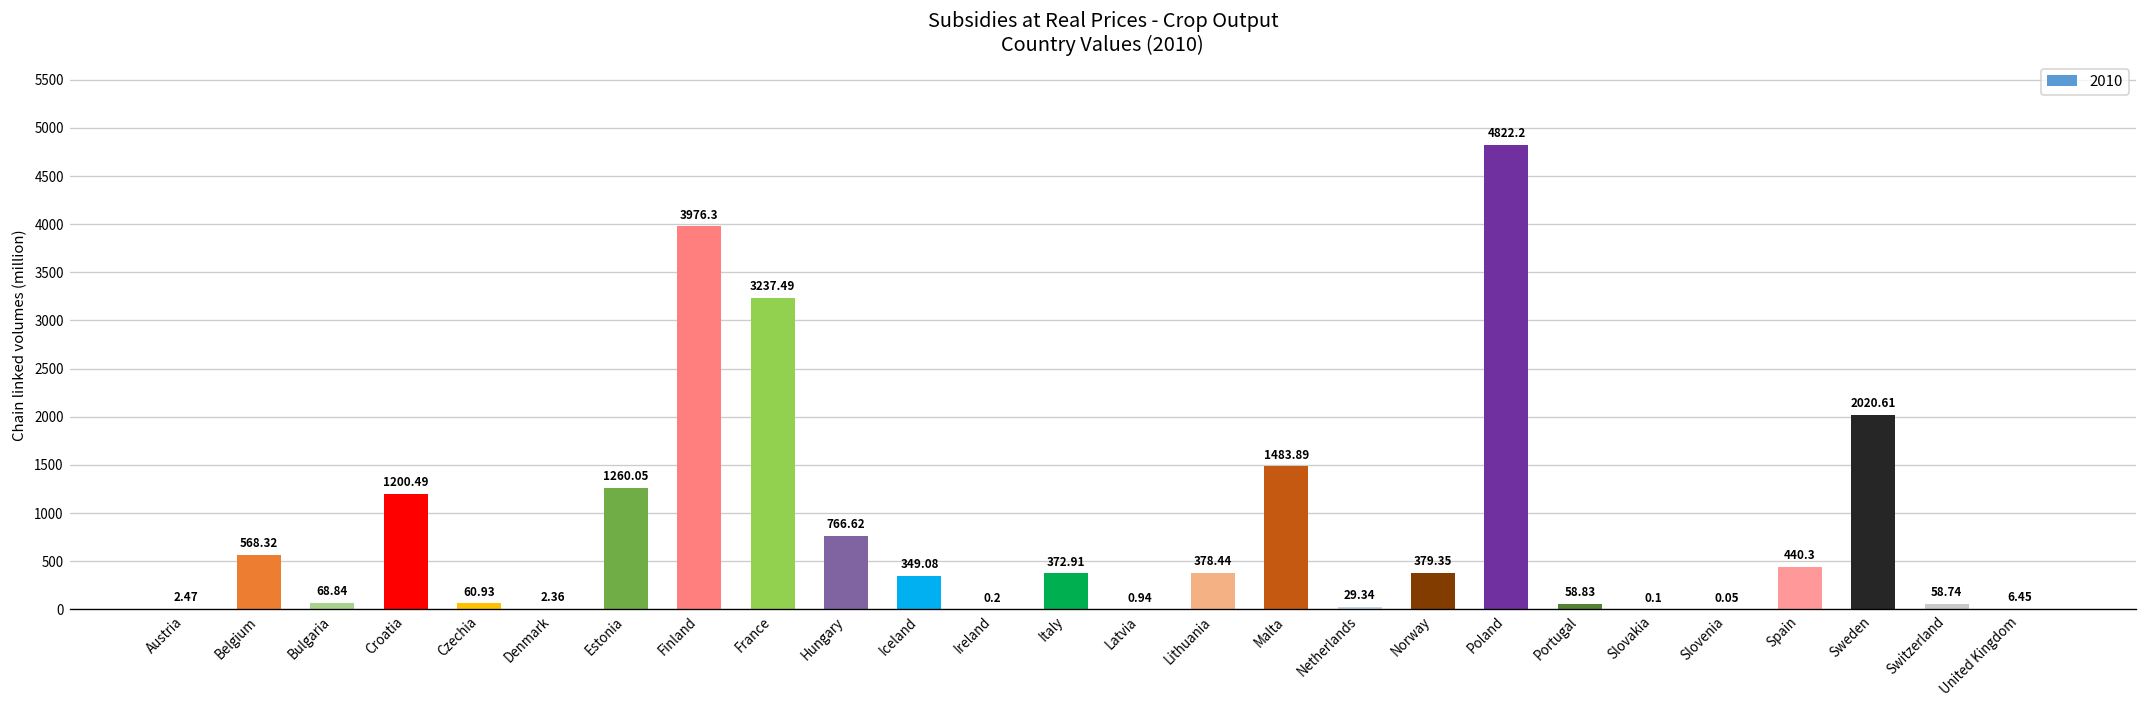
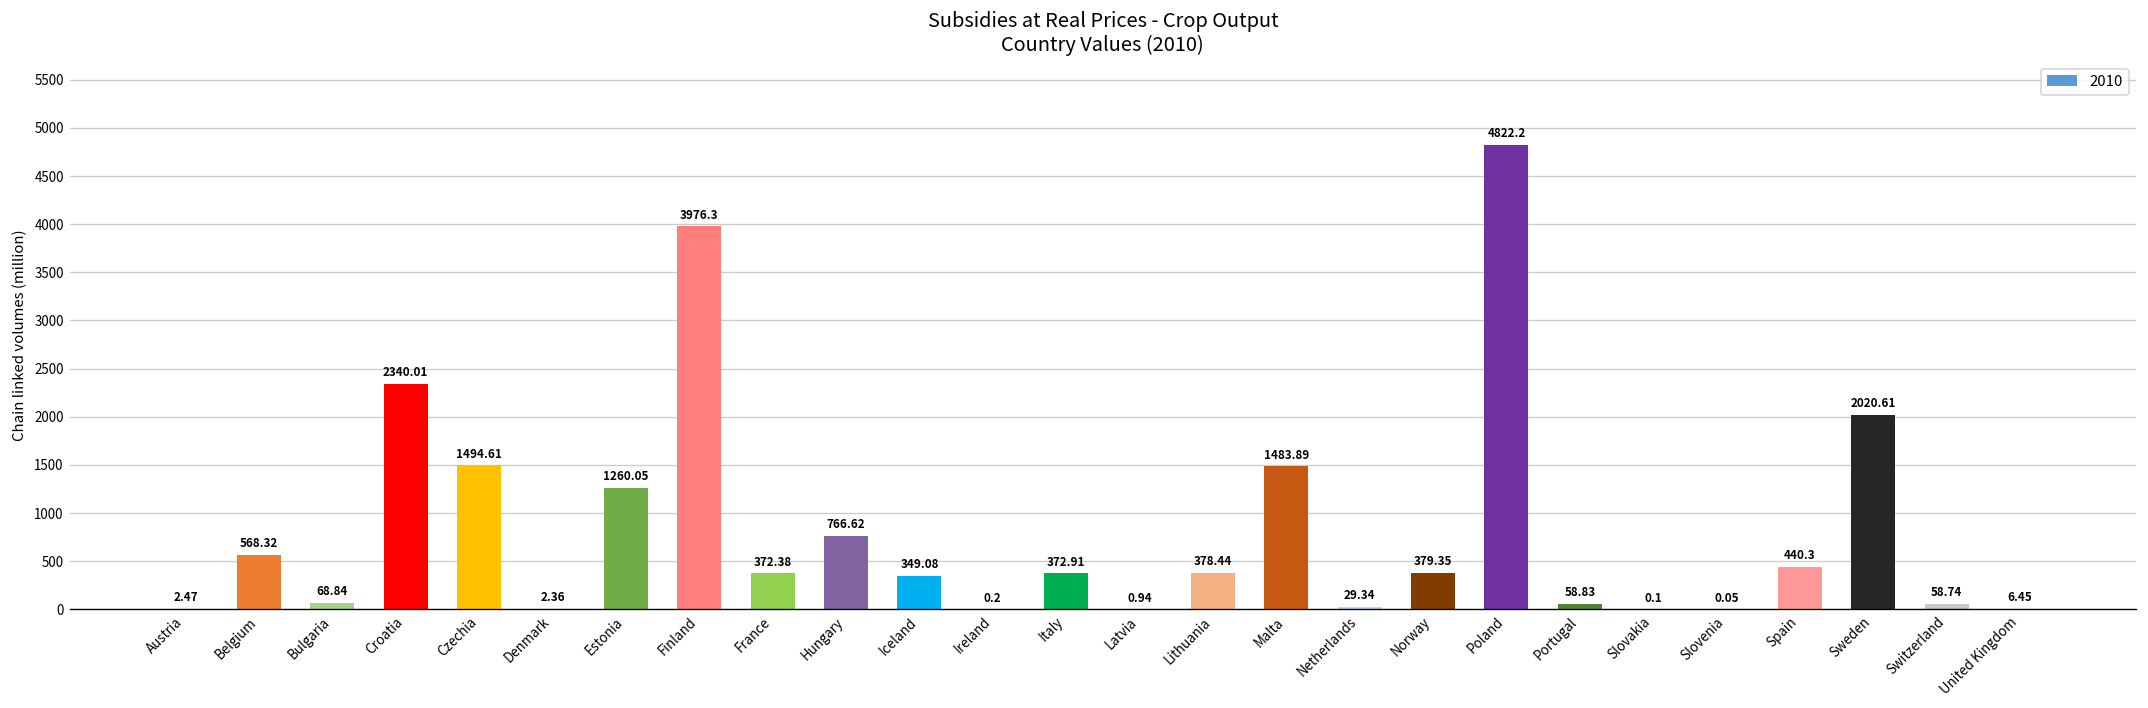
  {
    "Austria": 2.47,
    "Belgium": 568.32,
    "Bulgaria": 68.84,
-   "Croatia": 1200.49,
-   "Czechia": 60.93,
+   "Croatia": 2340.01,
+   "Czechia": 1494.61,
    "Denmark": 2.36,
    "Estonia": 1260.05,
    "Finland": 3976.3,
-   "France": 3237.49,
+   "France": 372.38,
    "Hungary": 766.62,
    "Iceland": 349.08,
    "Ireland": 0.2,
    "Italy": 372.91,
    "Latvia": 0.94,
    "Lithuania": 378.44,
    "Malta": 1483.89,
    "Netherlands": 29.34,
    "Norway": 379.35,
    "Poland": 4822.2,
    "Portugal": 58.83,
    "Slovakia": 0.1,
    "Slovenia": 0.05,
    "Spain": 440.3,
    "Sweden": 2020.61,
    "Switzerland": 58.74,
    "United Kingdom": 6.45
  }
